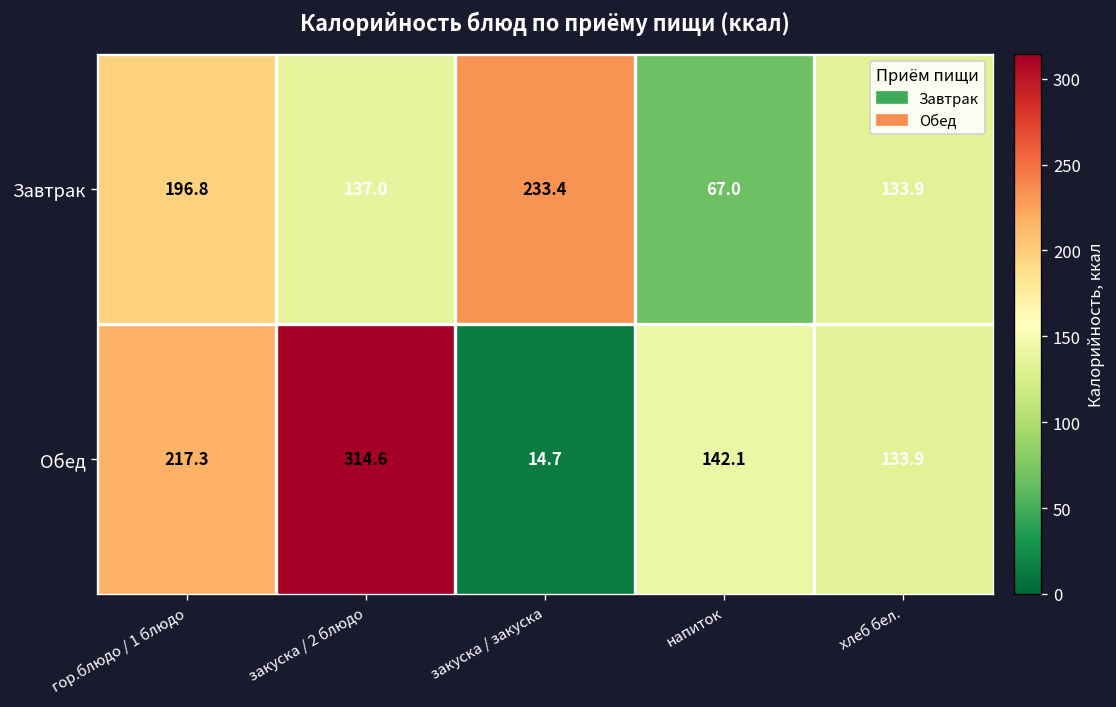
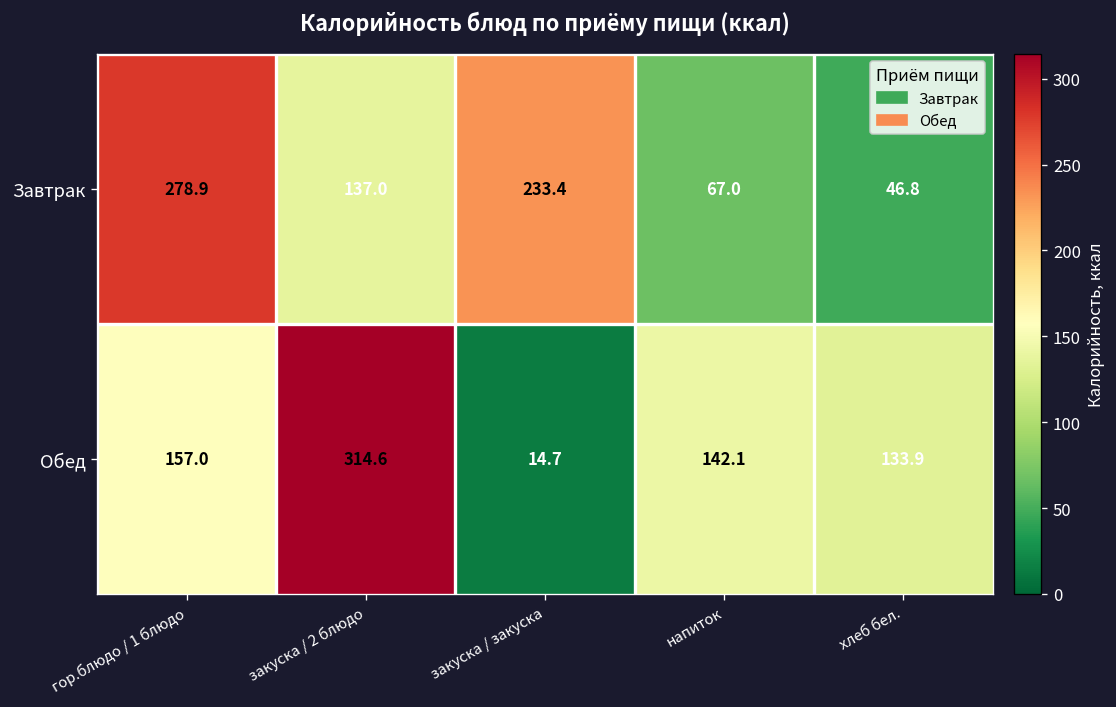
  {
    "Завтрак": {
-     "гор.блюдо / 1 блюдо": 196.8,
+     "гор.блюдо / 1 блюдо": 278.9,
      "закуска / 2 блюдо": 137.0,
      "закуска / закуска": 233.4,
      "напиток": 67.0,
-     "хлеб бел.": 133.9
+     "хлеб бел.": 46.8
    },
    "Обед": {
-     "гор.блюдо / 1 блюдо": 217.3,
+     "гор.блюдо / 1 блюдо": 157.0,
      "закуска / 2 блюдо": 314.6,
      "закуска / закуска": 14.7,
      "напиток": 142.1,
      "хлеб бел.": 133.9
    }
  }
